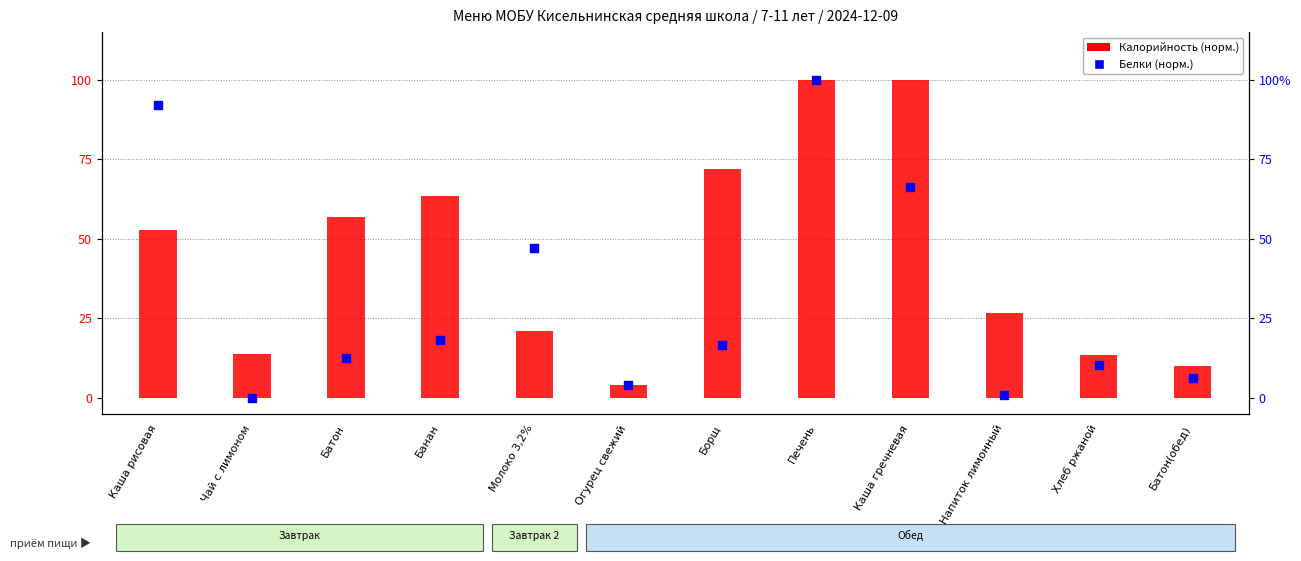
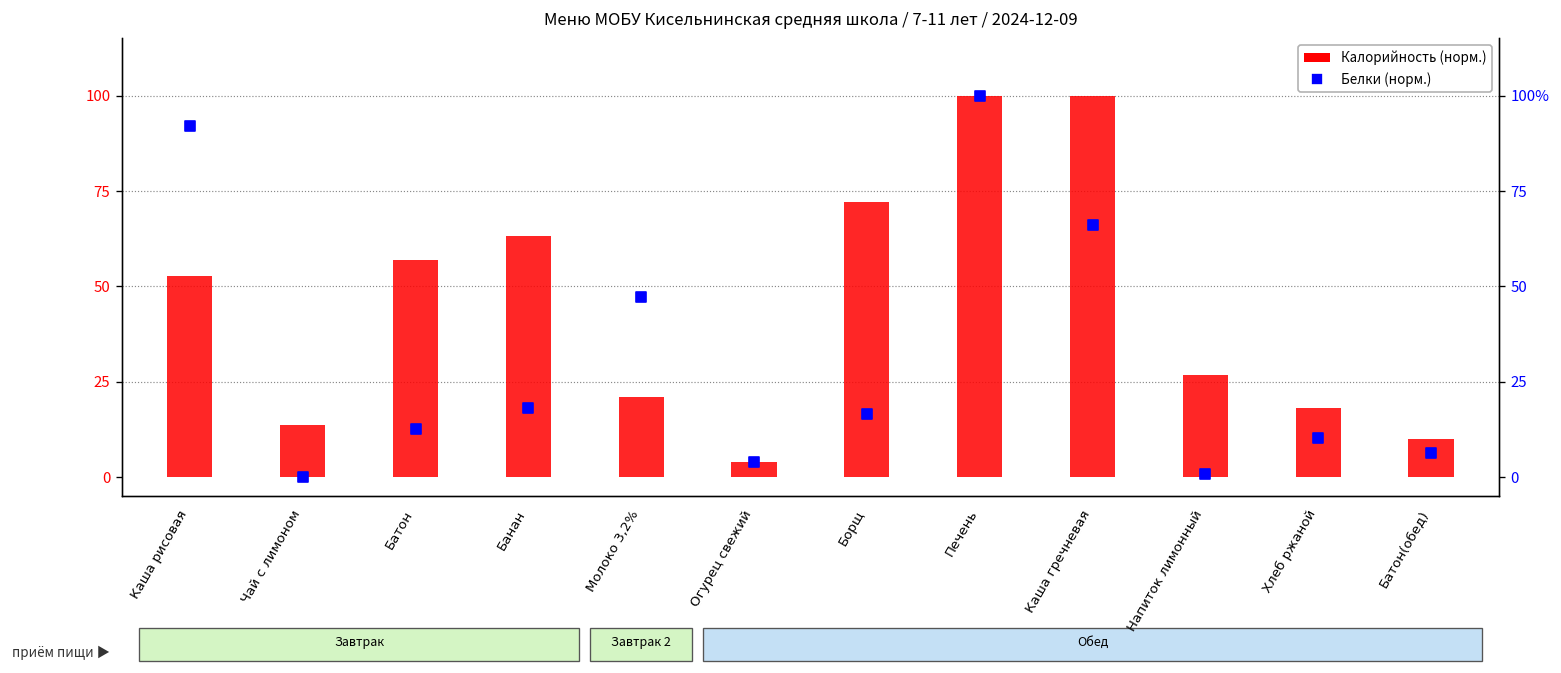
  {
    "Калорийность (норм.)": {
      "Каша рисовая": 53,
      "Чай с лимоном": 14,
      "Батон": 57,
      "Банан": 63,
      "Молоко 3,2%": 21,
      "Огурец свежий": 4,
      "Борщ": 72,
      "Печень": 100,
      "Каша гречневая": 100,
      "Напиток лимонный": 27,
-     "Хлеб ржаной": 13,
+     "Хлеб ржаной": 18,
      "Батон(обед)": 10
    }
  }
